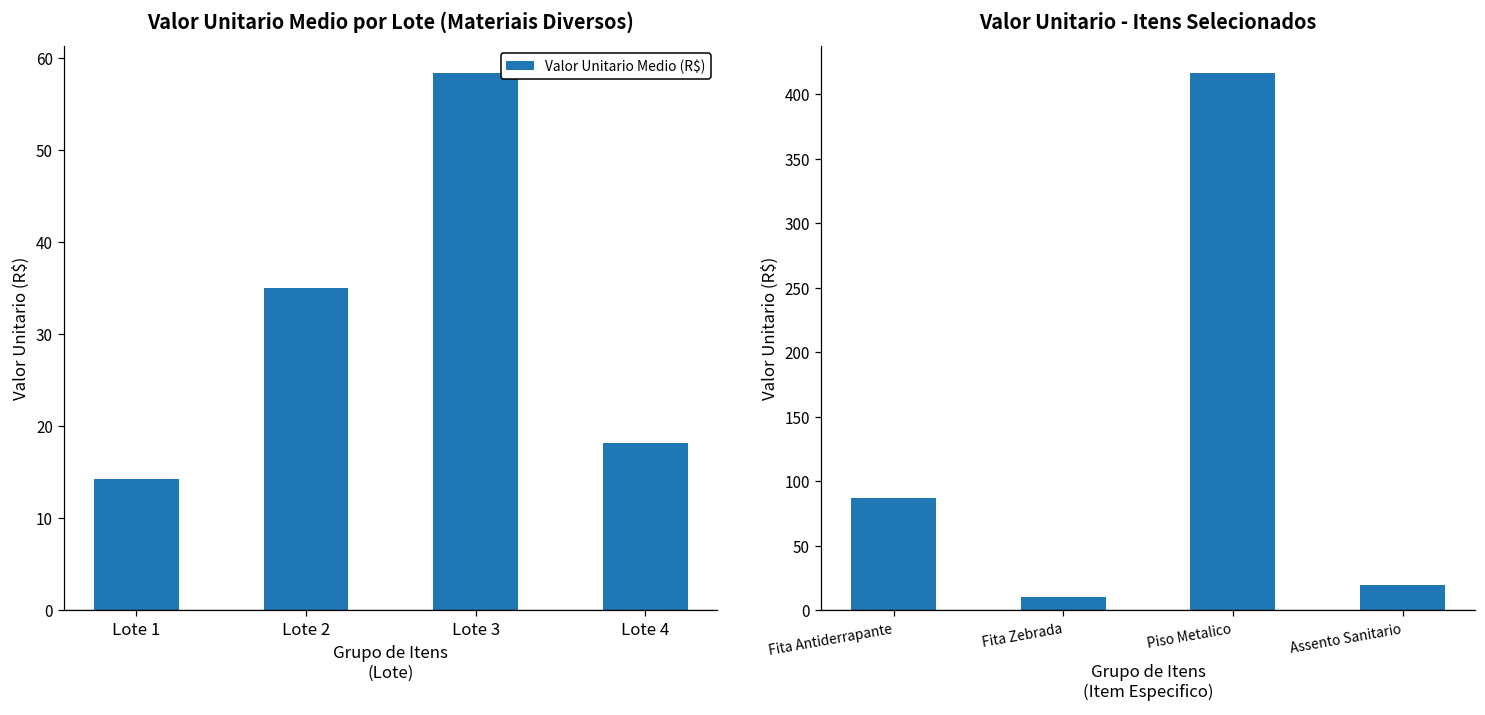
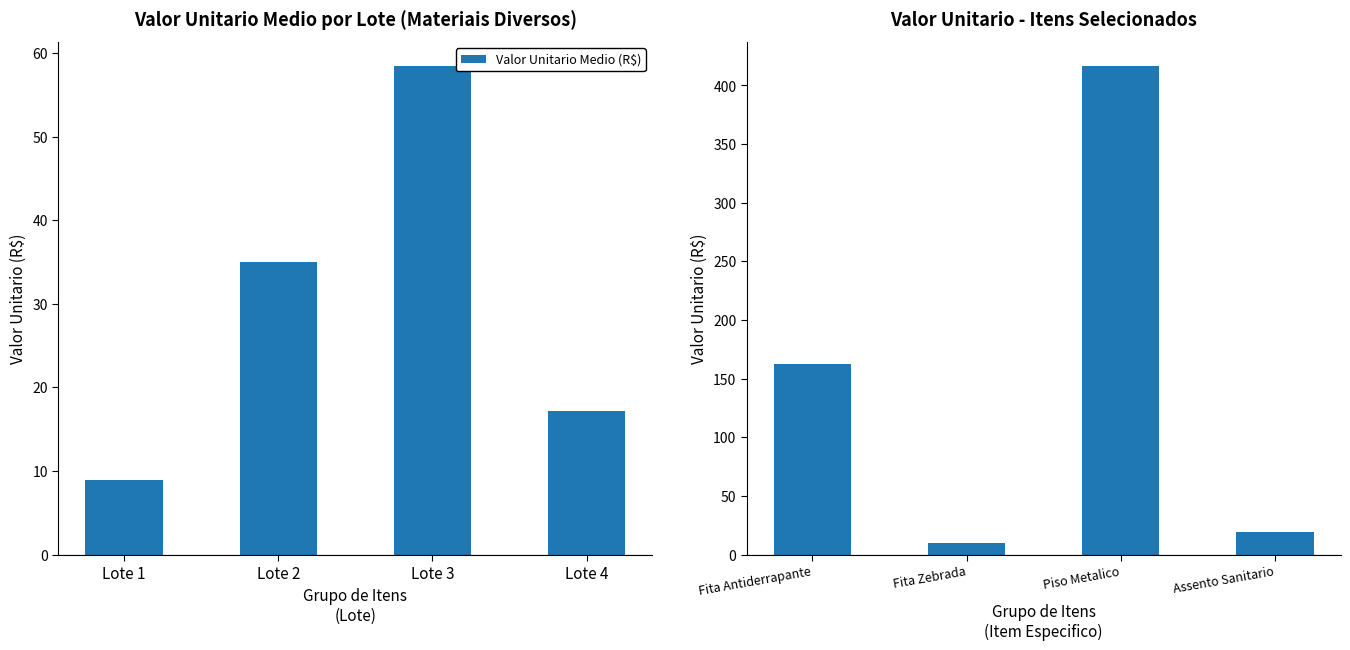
  {
    "Valor Unitario Medio por Lote (Materiais Diversos)": {
-     "Lote 1": 14,
+     "Lote 1": 9,
      "Lote 2": 35,
      "Lote 3": 58,
-     "Lote 4": 18
+     "Lote 4": 17
    },
    "Valor Unitario - Itens Selecionados": {
-     "Fita Antiderrapante": 87,
+     "Fita Antiderrapante": 162,
      "Fita Zebrada": 10,
      "Piso Metalico": 416,
      "Assento Sanitario": 19
    }
  }
